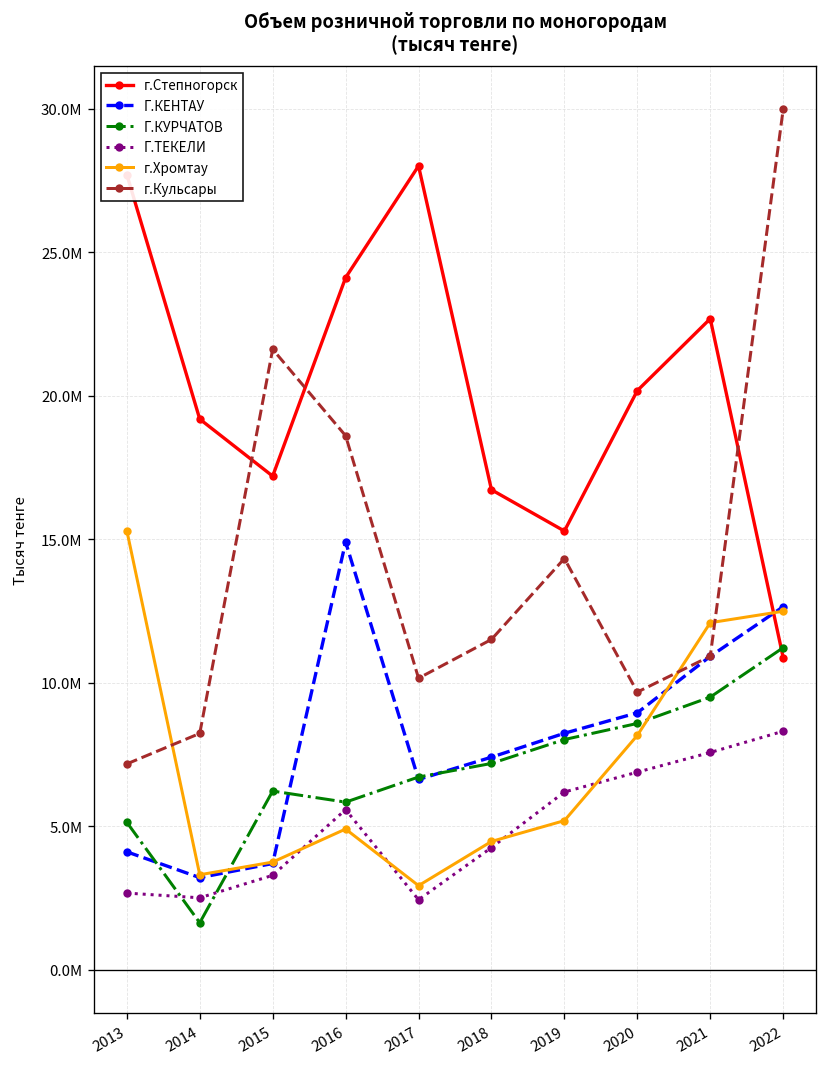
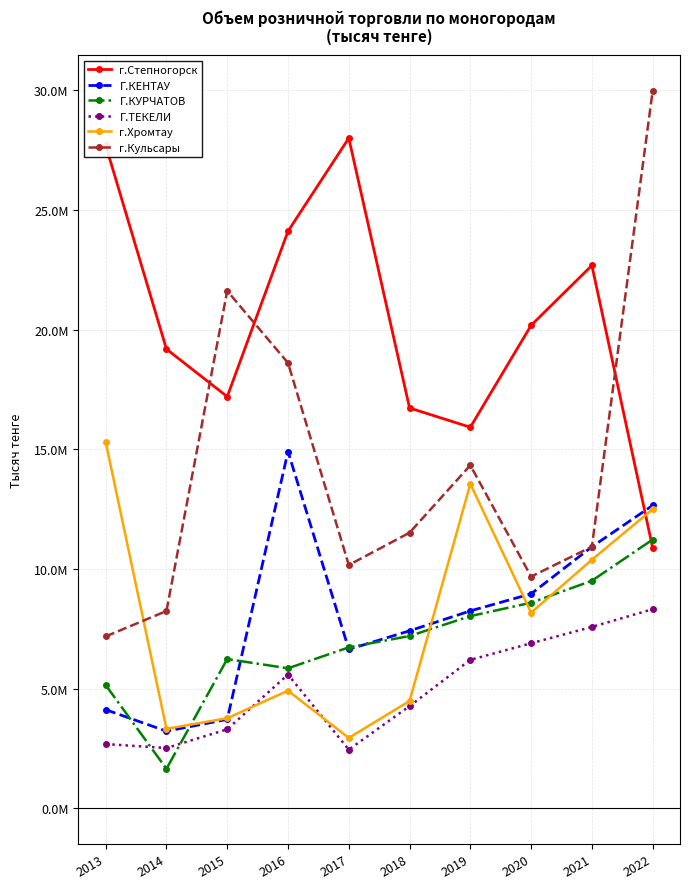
  {
    "г.Степногорск": {
      "2014": 19200000,
      "2015": 17200000,
      "2016": 24100000,
      "2017": 28000000,
      "2018": 16700000,
-     "2019": 15300000,
+     "2019": 15900000,
      "2020": 20200000,
      "2021": 22700000,
      "2022": 10900000
    },
    "Г.КЕНТАУ": {
      "2013": 4100000,
      "2016": 14900000,
      "2018": 7400000,
      "2019": 8200000,
      "2020": 9000000,
      "2022": 12700000
    },
    "Г.КУРЧАТОВ": {
      "2013": 5100000,
      "2014": 1600000,
      "2015": 6200000,
      "2016": 5800000,
      "2018": 7200000,
      "2019": 8000000,
      "2020": 8600000,
      "2021": 9500000,
      "2022": 11200000
    },
    "Г.ТЕКЕЛИ": {
      "2013": 2700000,
      "2014": 2500000,
      "2015": 3300000,
      "2016": 5600000,
      "2017": 2400000,
      "2018": 4300000,
      "2019": 6200000,
      "2020": 6900000,
      "2021": 7600000,
      "2022": 8300000
    },
    "г.Хромтау": {
      "2013": 15300000,
      "2016": 4900000,
      "2017": 2900000,
      "2018": 4500000,
-     "2019": 5200000,
+     "2019": 13600000,
      "2020": 8200000,
-     "2021": 12100000,
+     "2021": 10400000,
      "2022": 12500000
    },
    "г.Кульсары": {
      "2013": 7200000,
      "2014": 8200000,
      "2015": 21600000,
      "2016": 18600000,
      "2017": 10200000,
      "2018": 11500000,
      "2019": 14300000,
      "2020": 9700000,
      "2022": 30000000
    }
  }
